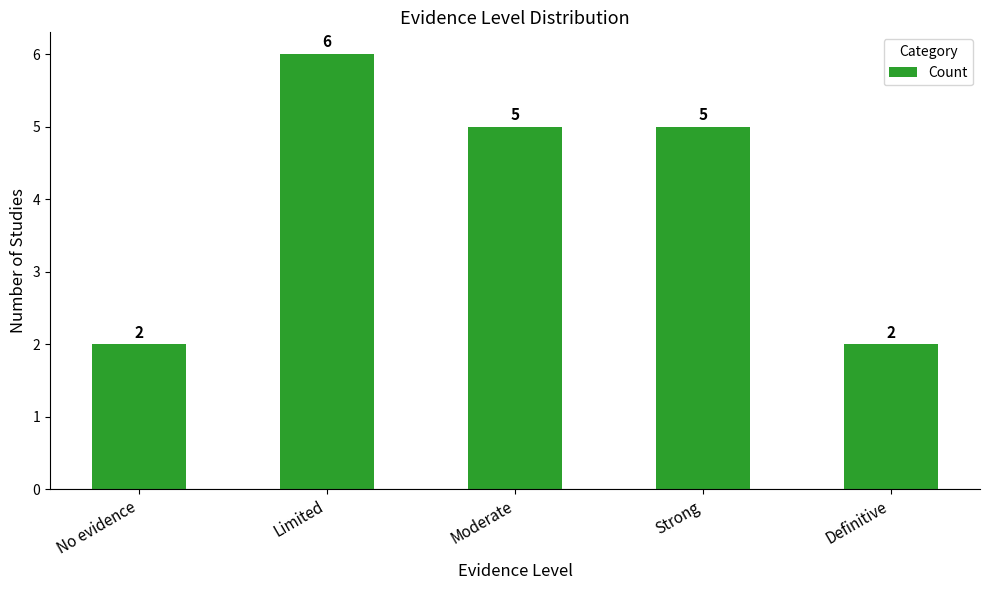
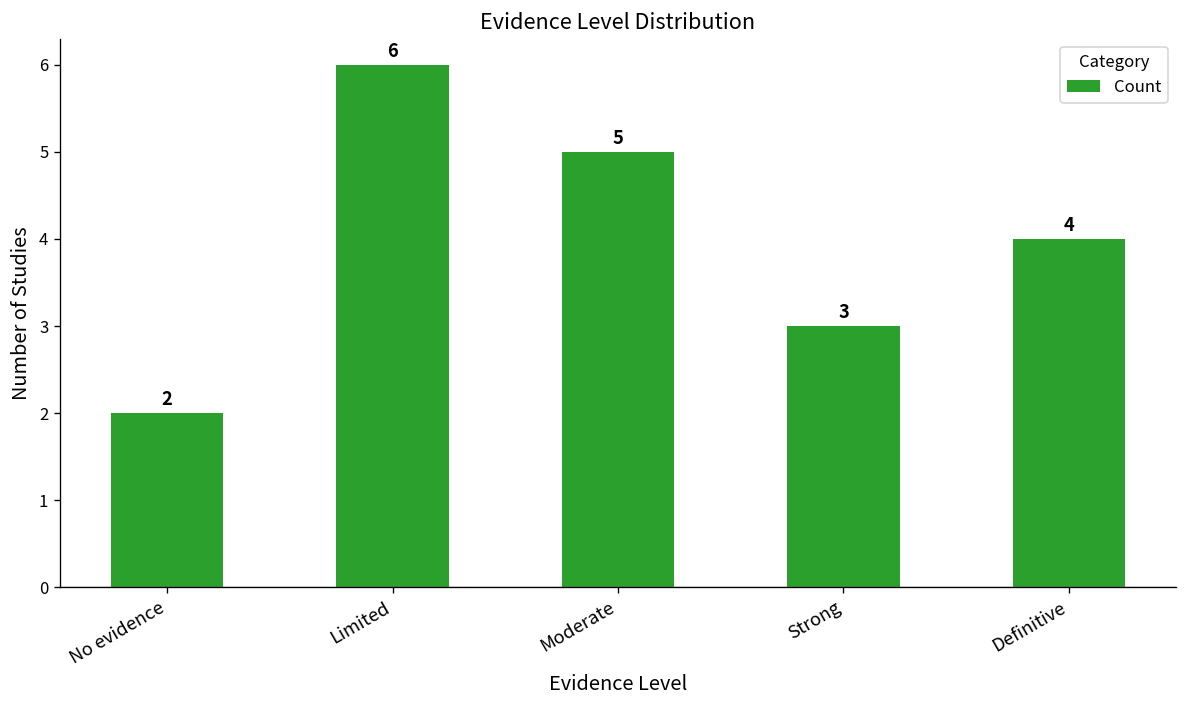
  {
    "No evidence": 2,
    "Limited": 6,
    "Moderate": 5,
-   "Strong": 5,
-   "Definitive": 2
+   "Strong": 3,
+   "Definitive": 4
  }
